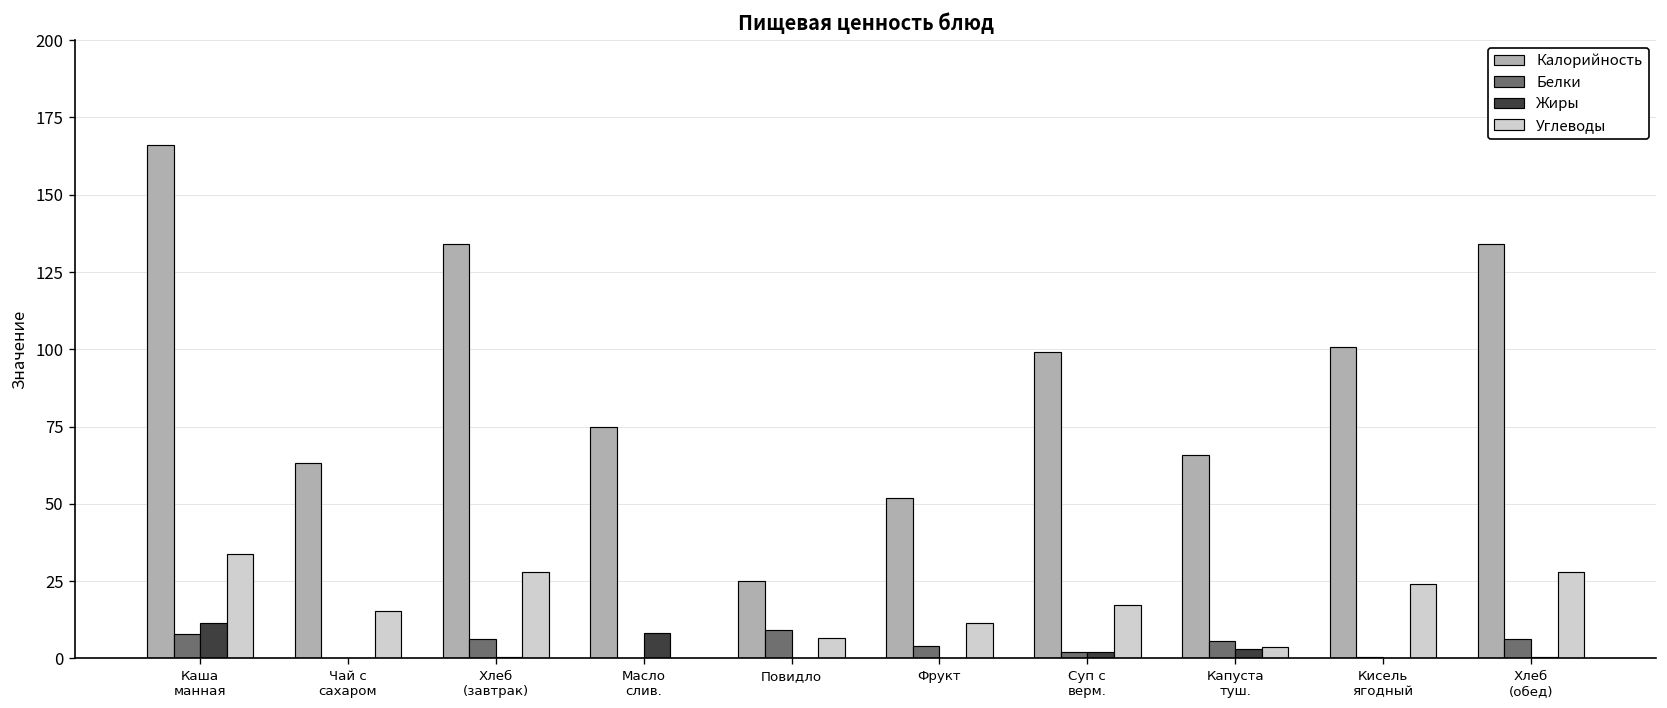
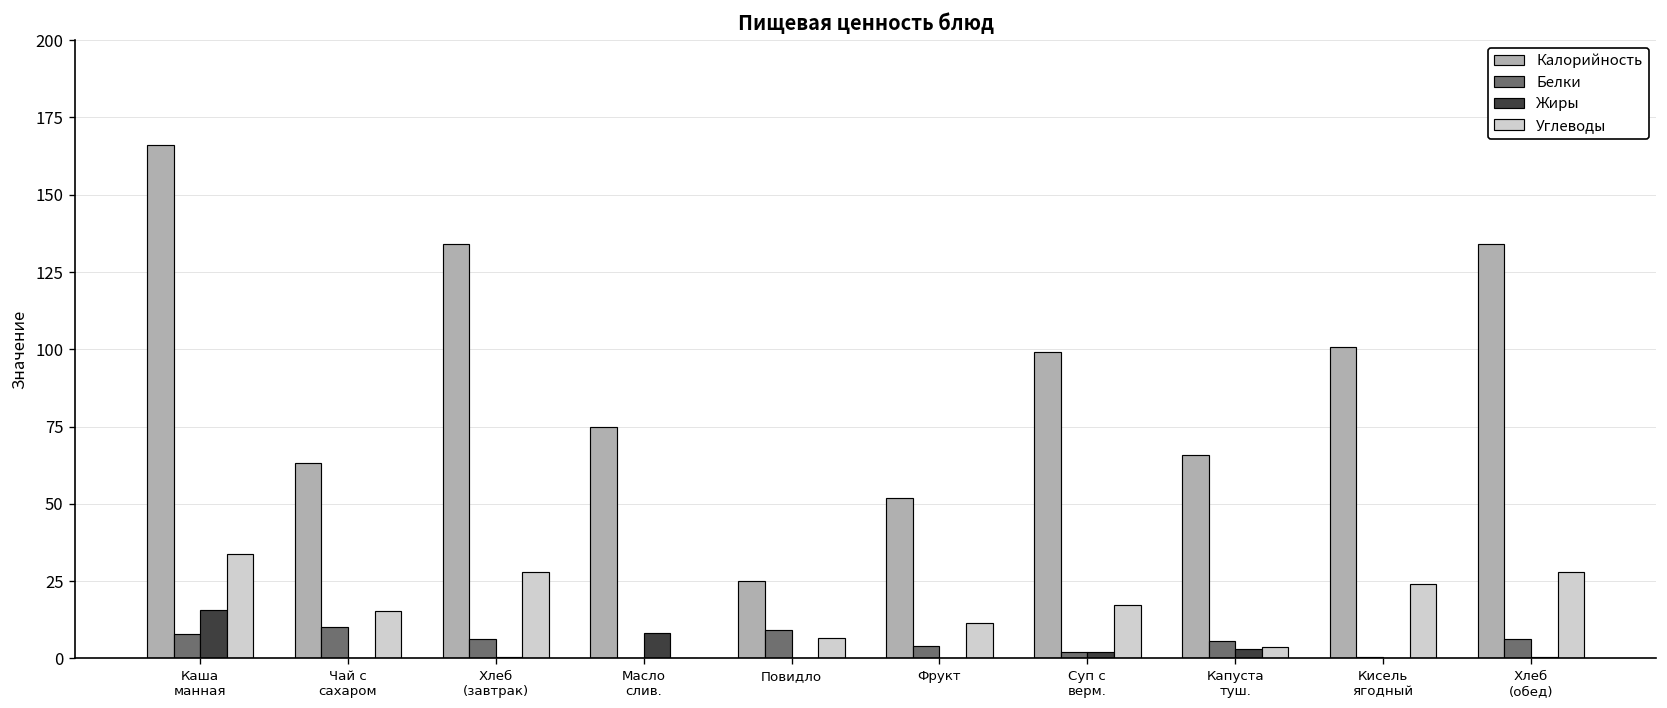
  {
    "Белки": {
      "Каша манная": 8,
-     "Чай с сахаром": 0,
+     "Чай с сахаром": 10,
      "Хлеб (завтрак)": 6,
      "Повидло": 9,
      "Фрукт": 4,
      "Суп с верм.": 2,
      "Капуста туш.": 6,
      "Хлеб (обед)": 6
    },
    "Жиры": {
-     "Каша манная": 12,
+     "Каша манная": 16,
      "Чай с сахаром": 0,
      "Масло слив.": 8,
      "Повидло": 0,
      "Суп с верм.": 2,
      "Капуста туш.": 3
    }
  }
